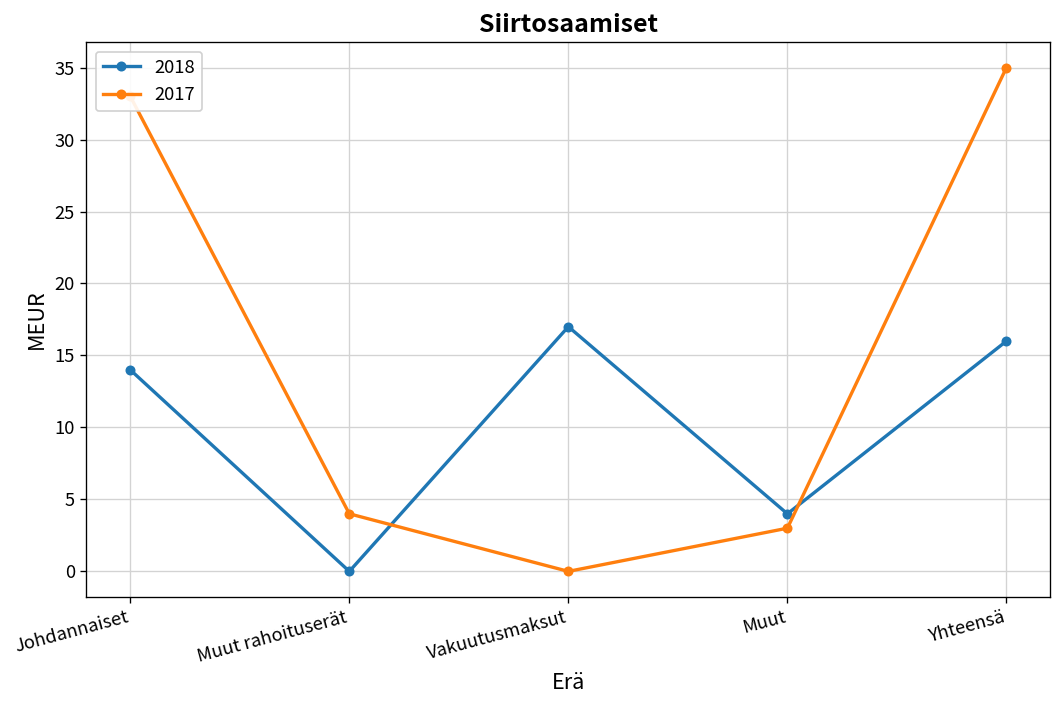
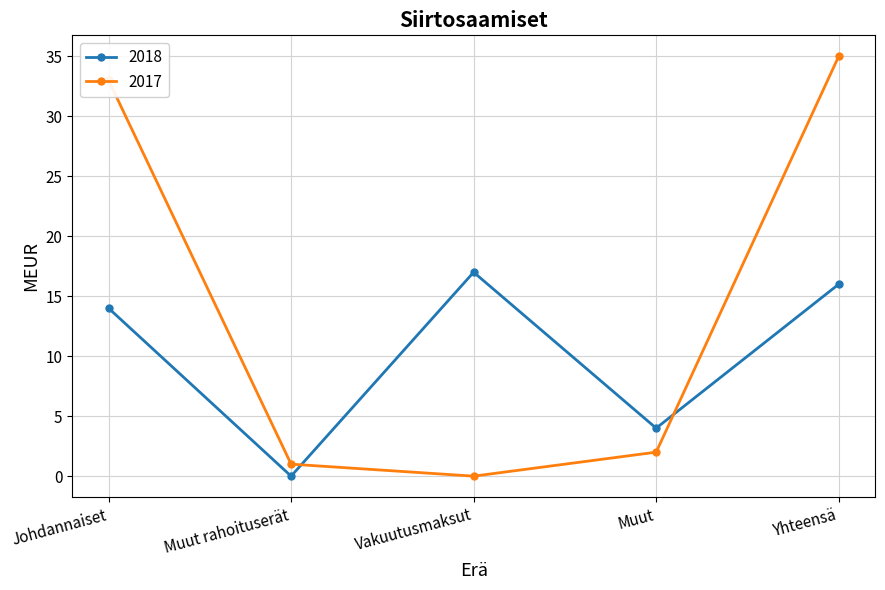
  {
    "2018": {
      "Johdannaiset": 14,
      "Muut rahoituserät": 0,
      "Vakuutusmaksut": 17,
      "Muut": 4,
      "Yhteensä": 16
    },
    "2017": {
-     "Muut rahoituserät": 4,
+     "Muut rahoituserät": 1,
      "Vakuutusmaksut": 0,
-     "Muut": 3,
+     "Muut": 2,
      "Yhteensä": 35
    }
  }
